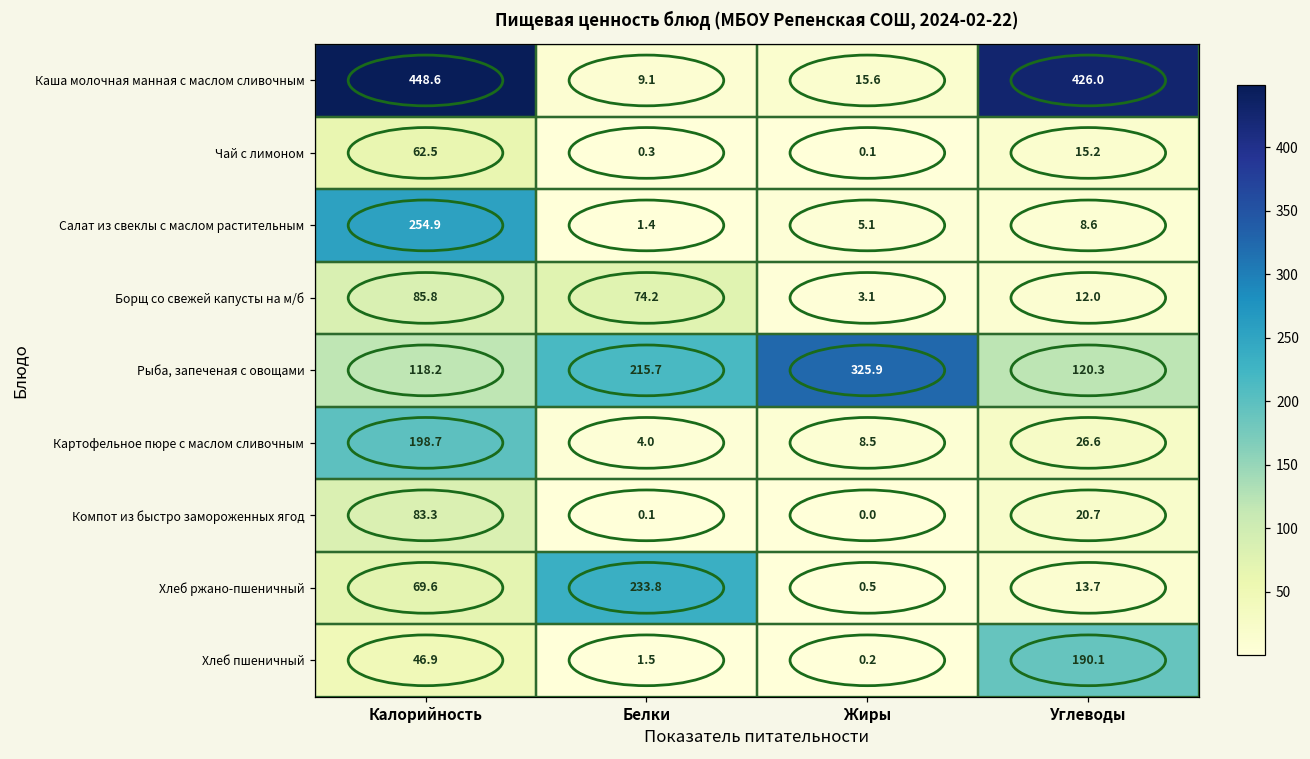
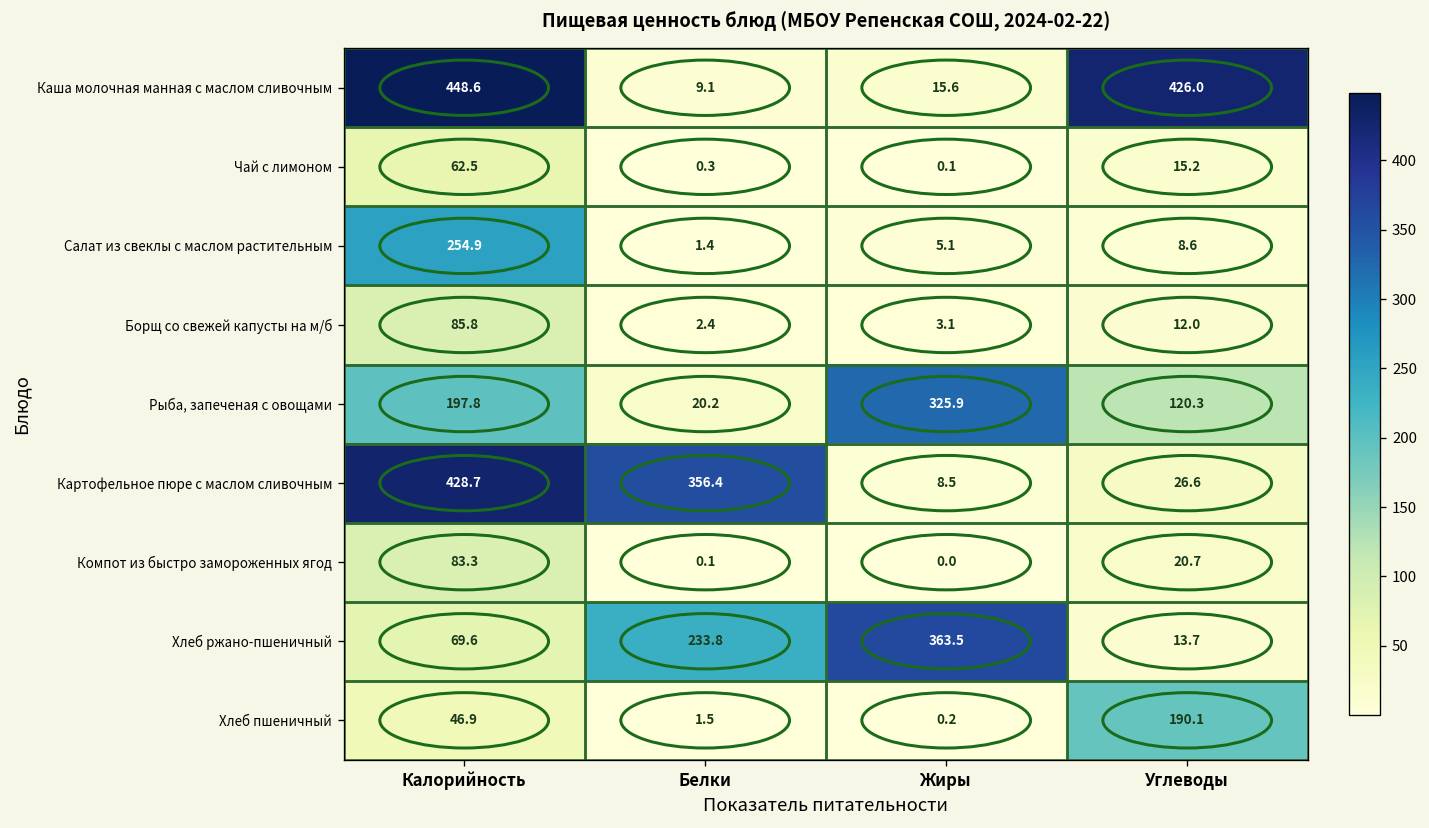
  {
    "Каша молочная манная с маслом сливочным": {
      "Калорийность": 448.6,
      "Белки": 9.1,
      "Жиры": 15.6,
      "Углеводы": 426.0
    },
    "Чай с лимоном": {
      "Калорийность": 62.5,
      "Белки": 0.3,
      "Жиры": 0.1,
      "Углеводы": 15.2
    },
    "Салат из свеклы с маслом растительным": {
      "Калорийность": 254.9,
      "Белки": 1.4,
      "Жиры": 5.1,
      "Углеводы": 8.6
    },
    "Борщ со свежей капусты на м/б": {
      "Калорийность": 85.8,
-     "Белки": 74.2,
+     "Белки": 2.4,
      "Жиры": 3.1,
      "Углеводы": 12.0
    },
    "Рыба, запеченая с овощами": {
-     "Калорийность": 118.2,
-     "Белки": 215.7,
+     "Калорийность": 197.8,
+     "Белки": 20.2,
      "Жиры": 325.9,
      "Углеводы": 120.3
    },
    "Картофельное пюре с маслом сливочным": {
-     "Калорийность": 198.7,
-     "Белки": 4.0,
+     "Калорийность": 428.7,
+     "Белки": 356.4,
      "Жиры": 8.5,
      "Углеводы": 26.6
    },
    "Компот из быстро замороженных ягод": {
      "Калорийность": 83.3,
      "Белки": 0.1,
      "Жиры": 0.0,
      "Углеводы": 20.7
    },
    "Хлеб ржано-пшеничный": {
      "Калорийность": 69.6,
      "Белки": 233.8,
-     "Жиры": 0.5,
+     "Жиры": 363.5,
      "Углеводы": 13.7
    },
    "Хлеб пшеничный": {
      "Калорийность": 46.9,
      "Белки": 1.5,
      "Жиры": 0.2,
      "Углеводы": 190.1
    }
  }
